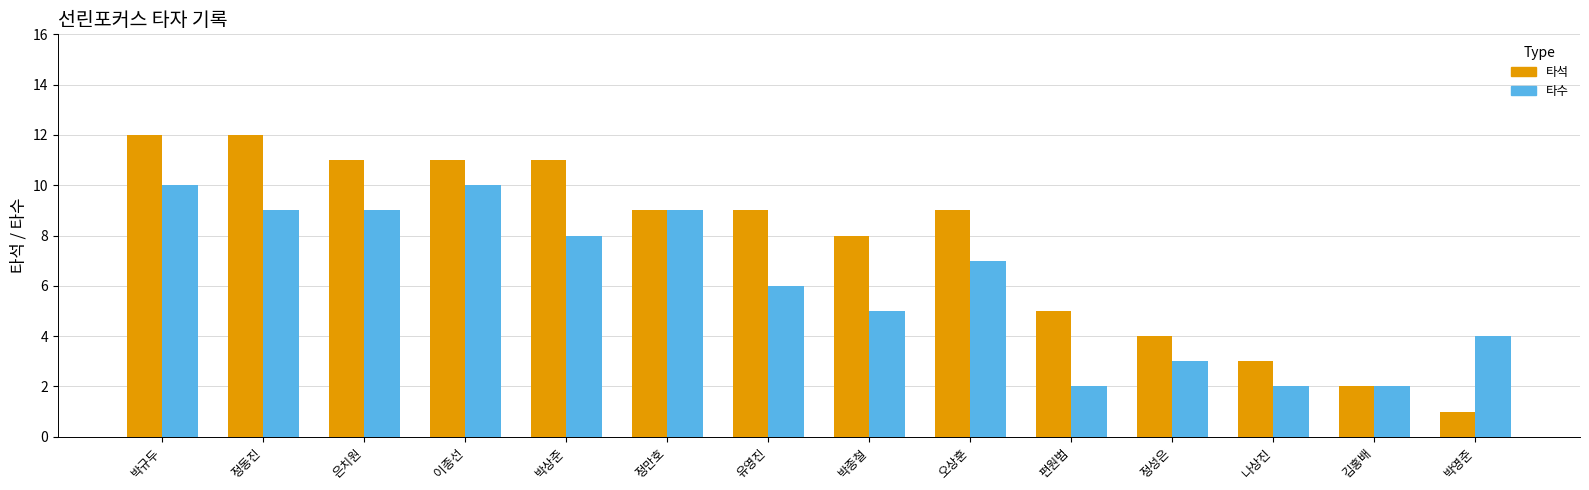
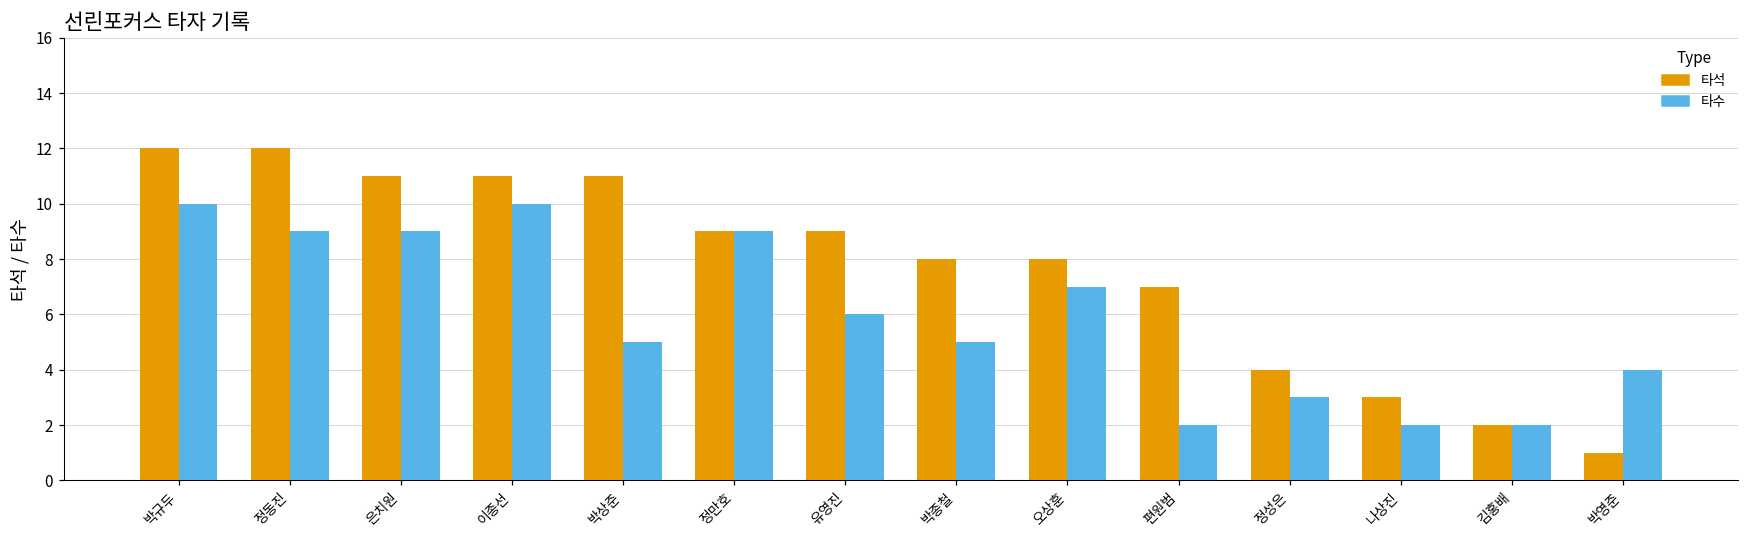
  {
    "타석": {
      "박규두": 12,
      "정동진": 12,
      "은치원": 11,
      "이종선": 11,
      "박상준": 11,
      "정만호": 9,
      "유영진": 9,
      "박종철": 8,
-     "오상훈": 9,
-     "편원범": 5,
+     "오상훈": 8,
+     "편원범": 7,
      "정성은": 4,
      "나상진": 3,
      "김홍배": 2,
      "박영준": 1
    },
    "타수": {
      "박규두": 10,
      "정동진": 9,
      "은치원": 9,
      "이종선": 10,
-     "박상준": 8,
+     "박상준": 5,
      "정만호": 9,
      "유영진": 6,
      "박종철": 5,
      "오상훈": 7,
      "편원범": 2,
      "정성은": 3,
      "나상진": 2,
      "김홍배": 2,
      "박영준": 4
    }
  }
